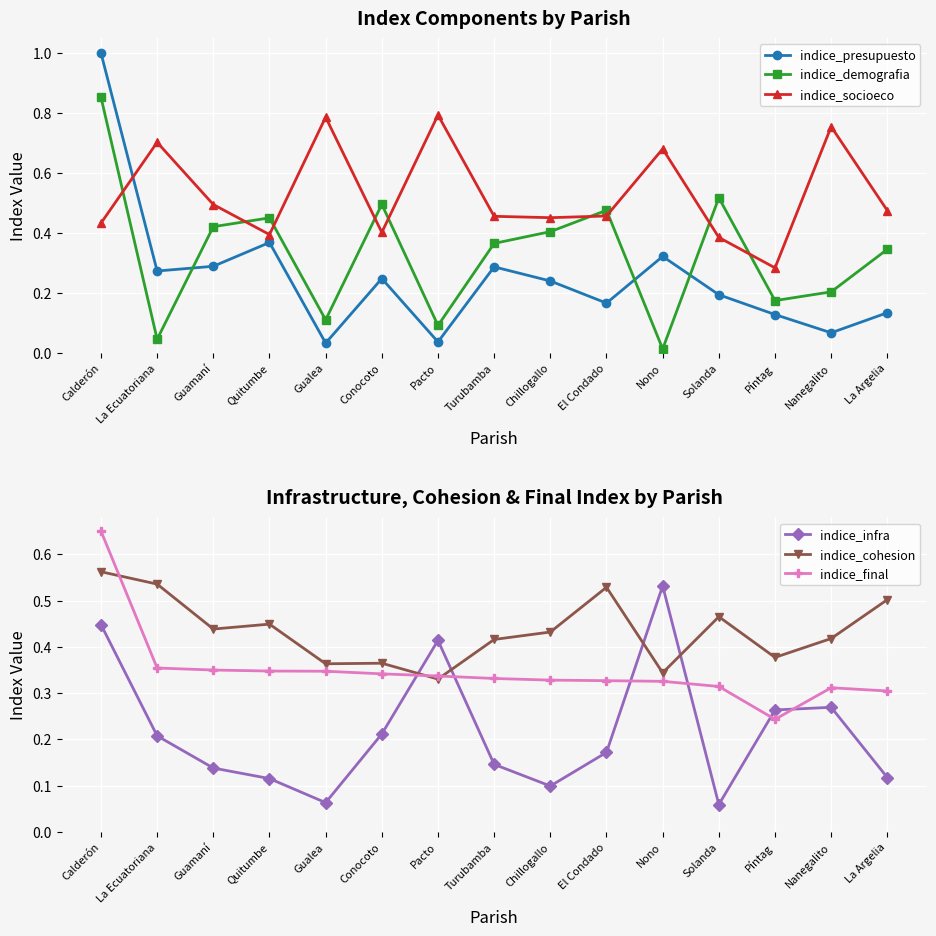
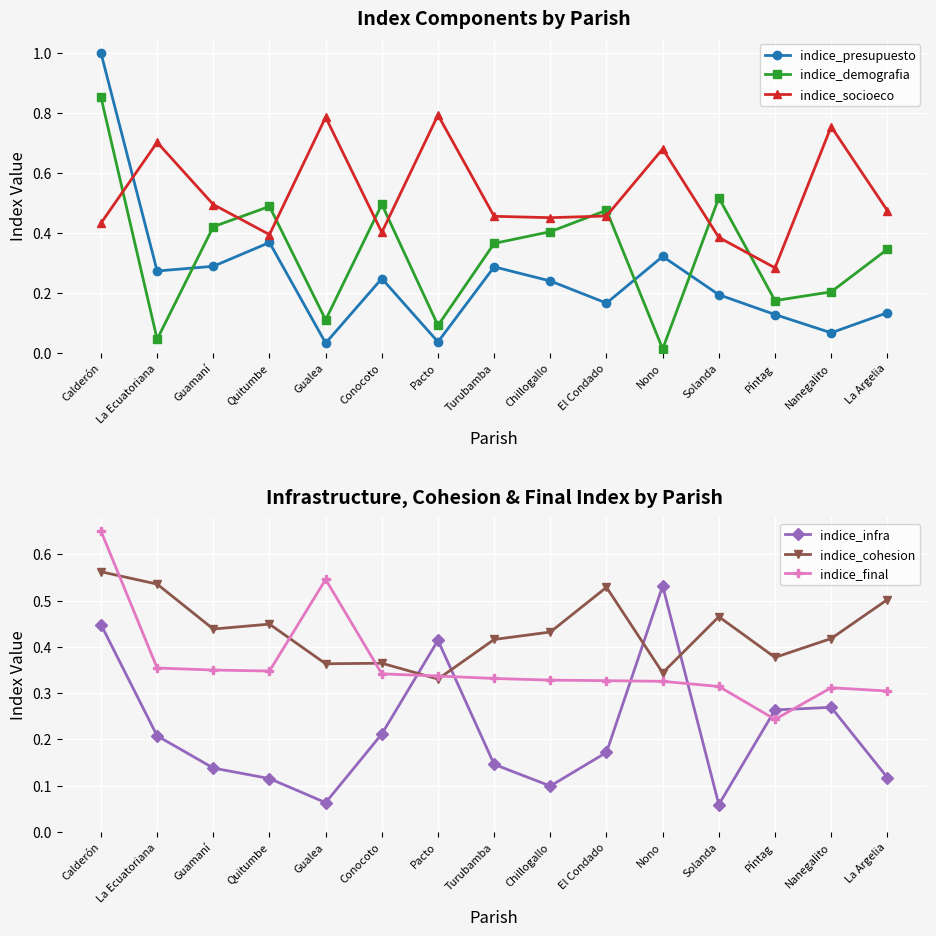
  {
    "Index Components by Parish": {
      "indice_presupuesto": {
        "Calderón": 1.00,
        "La Ecuatoriana": 0.27,
        "Guamaní": 0.29,
        "Quitumbe": 0.37,
        "Gualea": 0.03,
        "Conocoto": 0.25,
        "Pacto": 0.04,
        "Turubamba": 0.29,
        "Chillogallo": 0.24,
        "El Condado": 0.17,
        "Nono": 0.32,
        "Solanda": 0.19,
        "Píntag": 0.13,
        "Nanegalito": 0.07,
        "La Argelia": 0.13
      },
      "indice_demografia": {
        "Calderón": 0.85,
        "La Ecuatoriana": 0.04,
        "Guamaní": 0.42,
-       "Quitumbe": 0.45,
+       "Quitumbe": 0.49,
        "Gualea": 0.11,
        "Conocoto": 0.50,
        "Pacto": 0.09,
        "Turubamba": 0.36,
        "Chillogallo": 0.40,
        "El Condado": 0.48,
        "Nono": 0.01,
        "Solanda": 0.52,
        "Píntag": 0.17,
        "Nanegalito": 0.20,
        "La Argelia": 0.35
      },
      "indice_socioeco": {
        "Calderón": 0.43,
        "La Ecuatoriana": 0.70,
        "Guamaní": 0.49,
        "Quitumbe": 0.39,
        "Gualea": 0.79,
        "Conocoto": 0.40,
        "Pacto": 0.79,
        "Turubamba": 0.46,
        "Chillogallo": 0.45,
        "El Condado": 0.46,
        "Nono": 0.68,
        "Solanda": 0.38,
        "Píntag": 0.28,
        "Nanegalito": 0.75,
        "La Argelia": 0.47
      }
    },
    "Infrastructure, Cohesion & Final Index by Parish": {
      "indice_infra": {
        "Calderón": 0.45,
        "La Ecuatoriana": 0.21,
        "Guamaní": 0.14,
        "Quitumbe": 0.12,
        "Gualea": 0.06,
        "Conocoto": 0.21,
        "Pacto": 0.41,
        "Turubamba": 0.15,
        "Chillogallo": 0.10,
        "El Condado": 0.17,
        "Nono": 0.53,
        "Solanda": 0.06,
        "Píntag": 0.26,
        "Nanegalito": 0.27,
        "La Argelia": 0.12
      },
      "indice_cohesion": {
        "Calderón": 0.56,
        "La Ecuatoriana": 0.54,
        "Guamaní": 0.44,
        "Quitumbe": 0.45,
        "Gualea": 0.36,
        "Conocoto": 0.36,
        "Pacto": 0.33,
        "Turubamba": 0.42,
        "Chillogallo": 0.43,
        "El Condado": 0.53,
        "Nono": 0.34,
        "Solanda": 0.47,
        "Píntag": 0.38,
        "Nanegalito": 0.42,
        "La Argelia": 0.50
      },
      "indice_final": {
        "Calderón": 0.65,
        "La Ecuatoriana": 0.35,
        "Guamaní": 0.35,
        "Quitumbe": 0.35,
-       "Gualea": 0.35,
+       "Gualea": 0.55,
        "Conocoto": 0.34,
        "Pacto": 0.34,
        "Turubamba": 0.33,
        "Chillogallo": 0.33,
        "El Condado": 0.33,
        "Nono": 0.33,
        "Solanda": 0.31,
        "Píntag": 0.24,
        "Nanegalito": 0.31,
        "La Argelia": 0.30
      }
    }
  }
